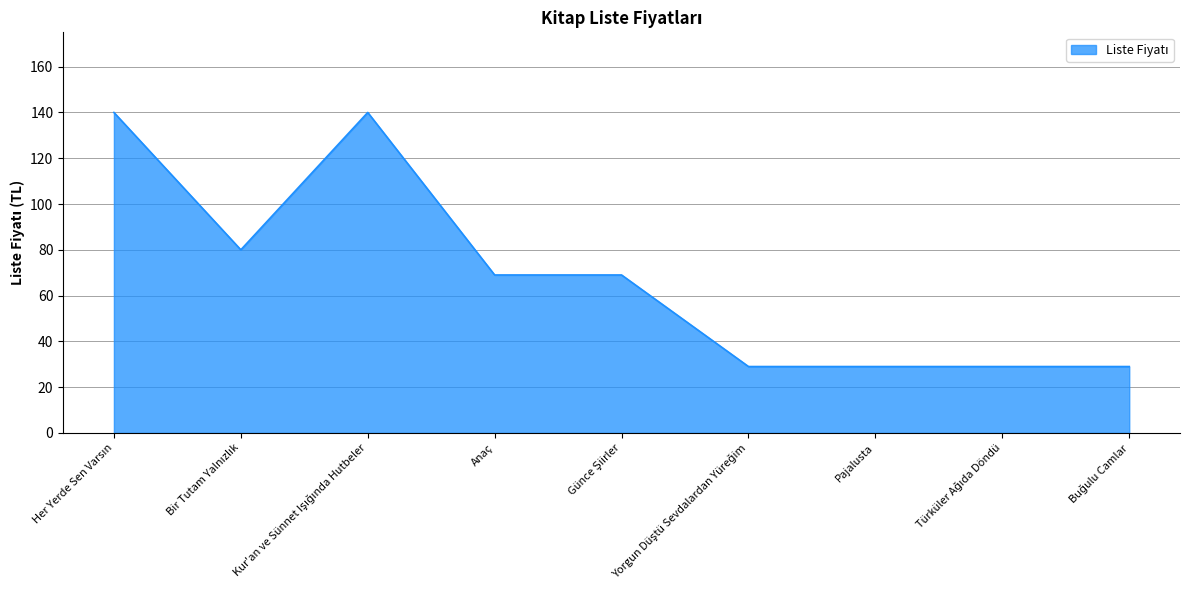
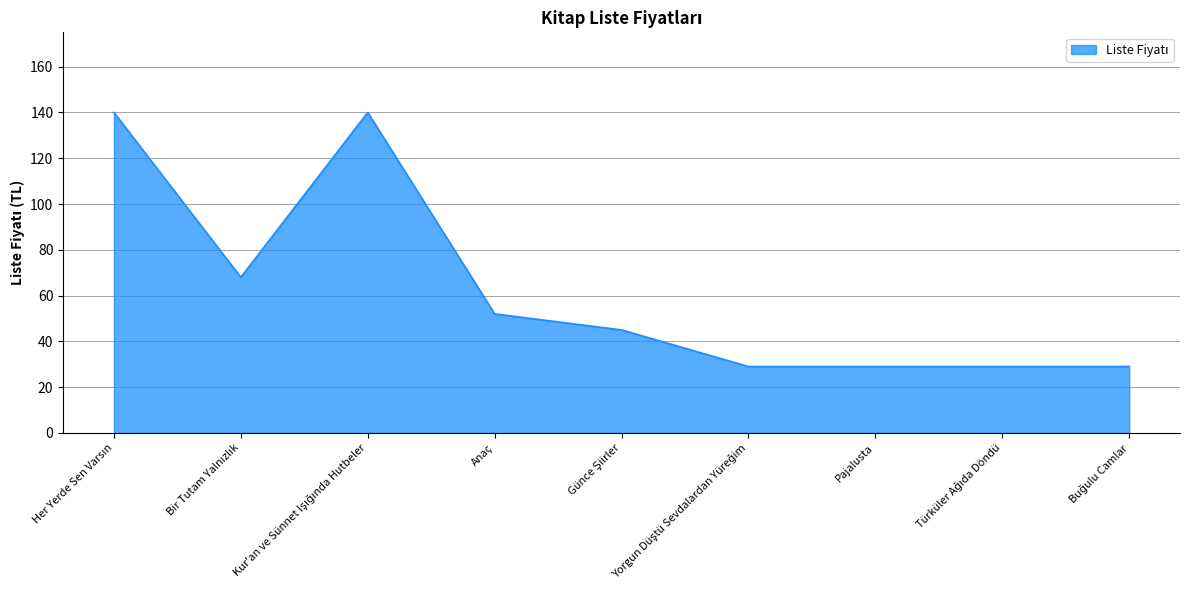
  {
    "Her Yerde Sen Varsın": 140,
-   "Bir Tutam Yalnızlık": 80,
+   "Bir Tutam Yalnızlık": 68,
    "Kur'an ve Sünnet Işığında Hutbeler": 140,
-   "Anaç": 69,
-   "Günce Şiirler": 69,
+   "Anaç": 52,
+   "Günce Şiirler": 45,
    "Yorgun Düştü Sevdalardan Yüreğim": 29,
    "Pajalusta": 29,
    "Türküler Ağıda Döndü": 29,
    "Buğulu Camlar": 29
  }
